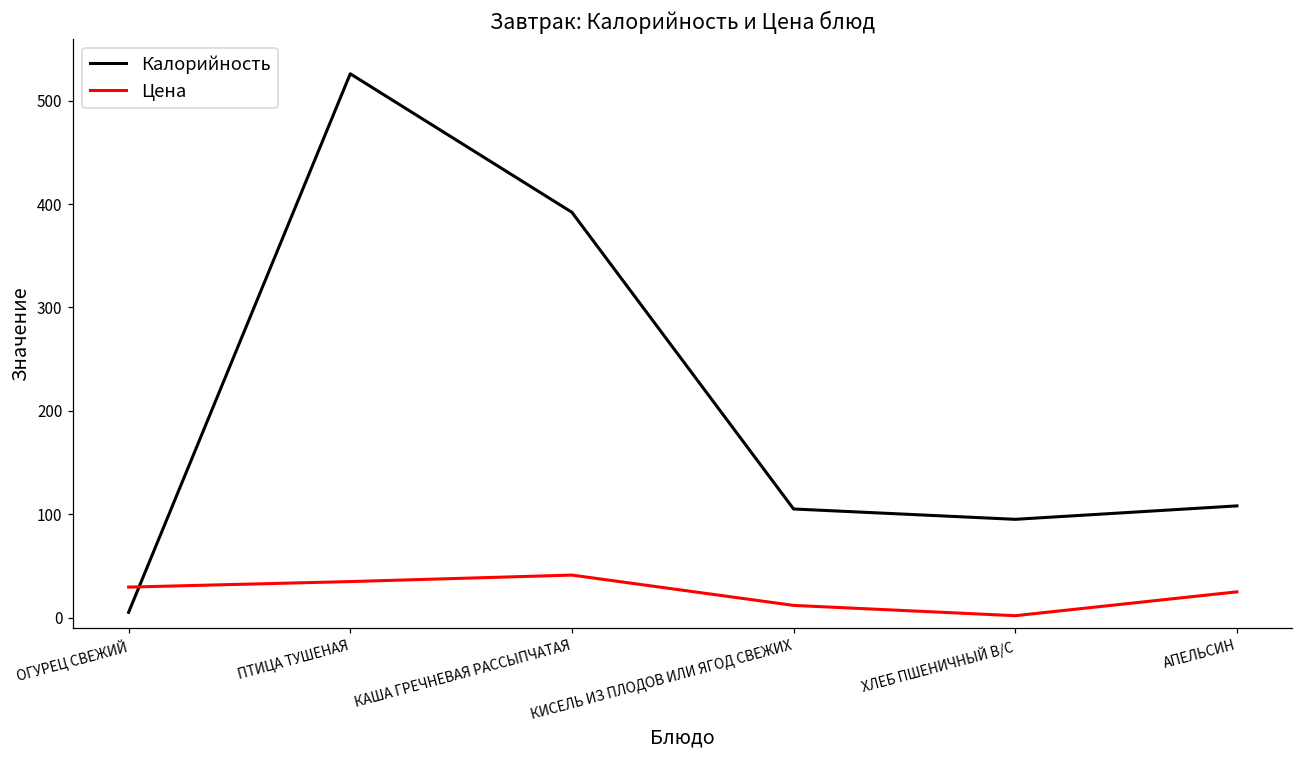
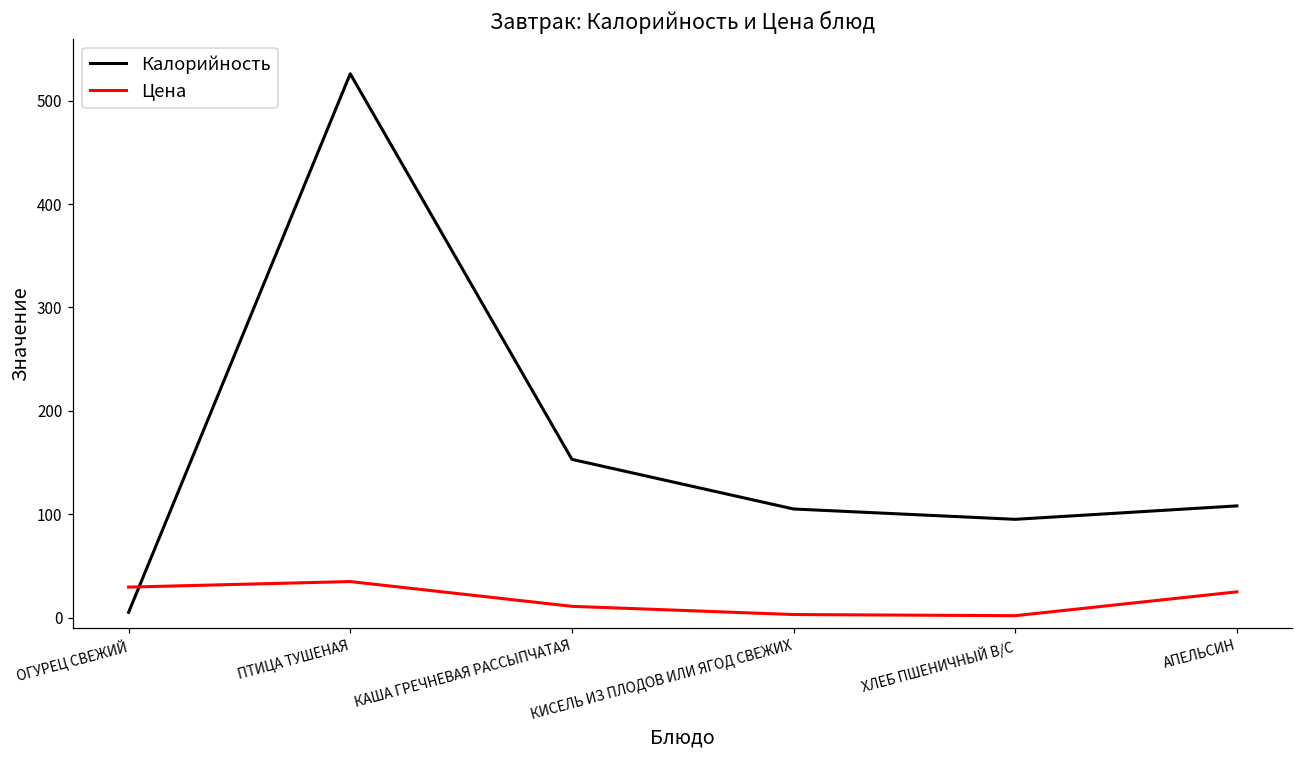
  {
    "Калорийность": {
      "ОГУРЕЦ СВЕЖИЙ": 10,
      "ПТИЦА ТУШЕНАЯ": 530,
-     "КАША ГРЕЧНЕВАЯ РАССЫПЧАТАЯ": 390,
+     "КАША ГРЕЧНЕВАЯ РАССЫПЧАТАЯ": 150,
      "КИСЕЛЬ ИЗ ПЛОДОВ ИЛИ ЯГОД СВЕЖИХ": 110,
      "ХЛЕБ ПШЕНИЧНЫЙ В/С": 100,
      "АПЕЛЬСИН": 110
    },
    "Цена": {
      "ОГУРЕЦ СВЕЖИЙ": 30,
      "ПТИЦА ТУШЕНАЯ": 30,
-     "КАША ГРЕЧНЕВАЯ РАССЫПЧАТАЯ": 40,
-     "КИСЕЛЬ ИЗ ПЛОДОВ ИЛИ ЯГОД СВЕЖИХ": 10,
+     "КАША ГРЕЧНЕВАЯ РАССЫПЧАТАЯ": 10,
+     "КИСЕЛЬ ИЗ ПЛОДОВ ИЛИ ЯГОД СВЕЖИХ": 0,
      "ХЛЕБ ПШЕНИЧНЫЙ В/С": 0,
      "АПЕЛЬСИН": 20
    }
  }
